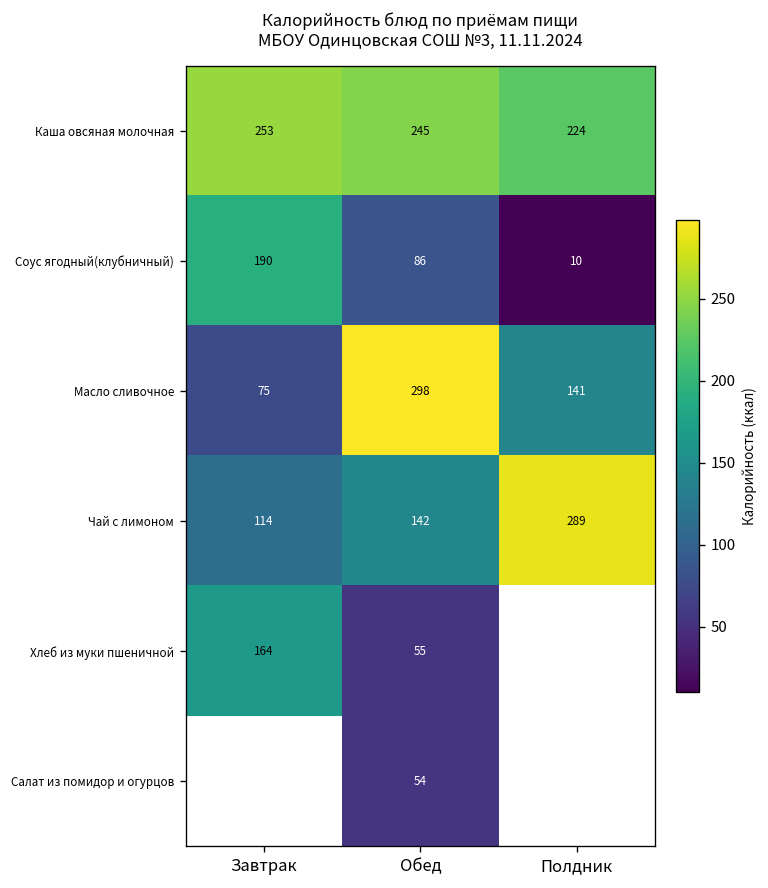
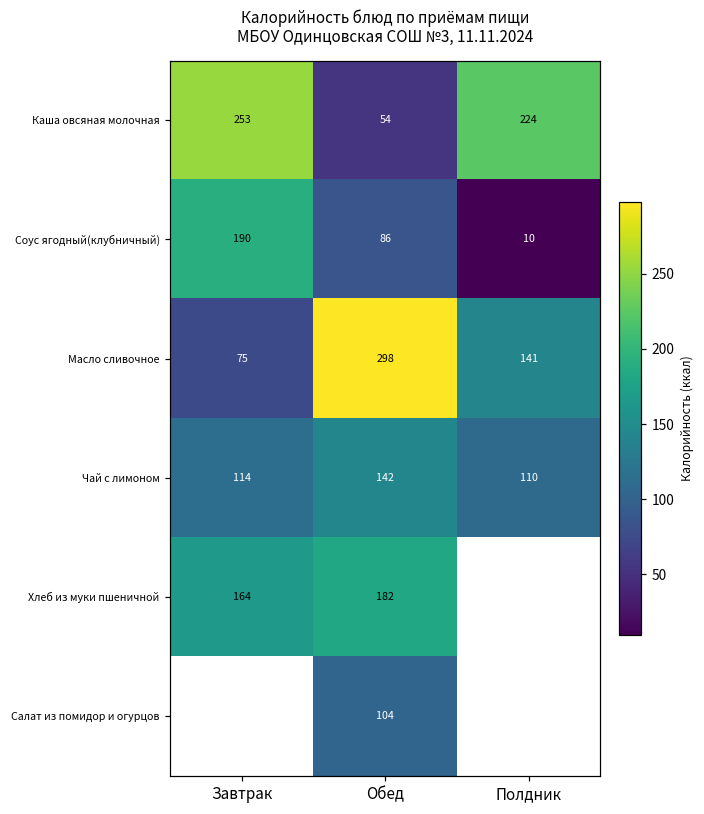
  {
    "Каша овсяная молочная": {
      "Завтрак": 253,
-     "Обед": 245,
+     "Обед": 54,
      "Полдник": 224
    },
    "Соус ягодный(клубничный)": {
      "Завтрак": 190,
      "Обед": 86,
      "Полдник": 10
    },
    "Масло сливочное": {
      "Завтрак": 75,
      "Обед": 298,
      "Полдник": 141
    },
    "Чай с лимоном": {
      "Завтрак": 114,
      "Обед": 142,
-     "Полдник": 289
+     "Полдник": 110
    },
    "Хлеб из муки пшеничной": {
      "Завтрак": 164,
-     "Обед": 55
+     "Обед": 182
    },
    "Салат из помидор и огурцов": {
-     "Обед": 54
+     "Обед": 104
    }
  }
